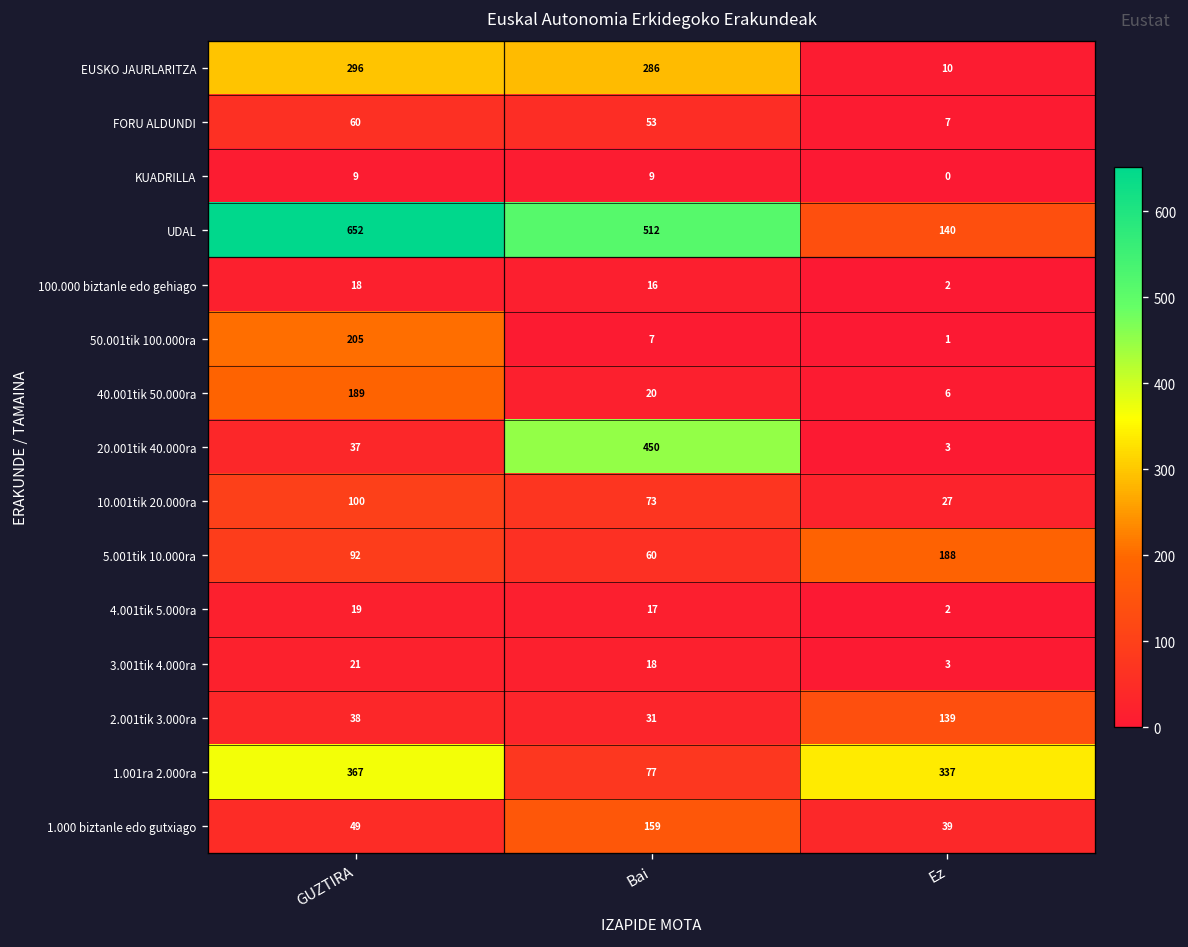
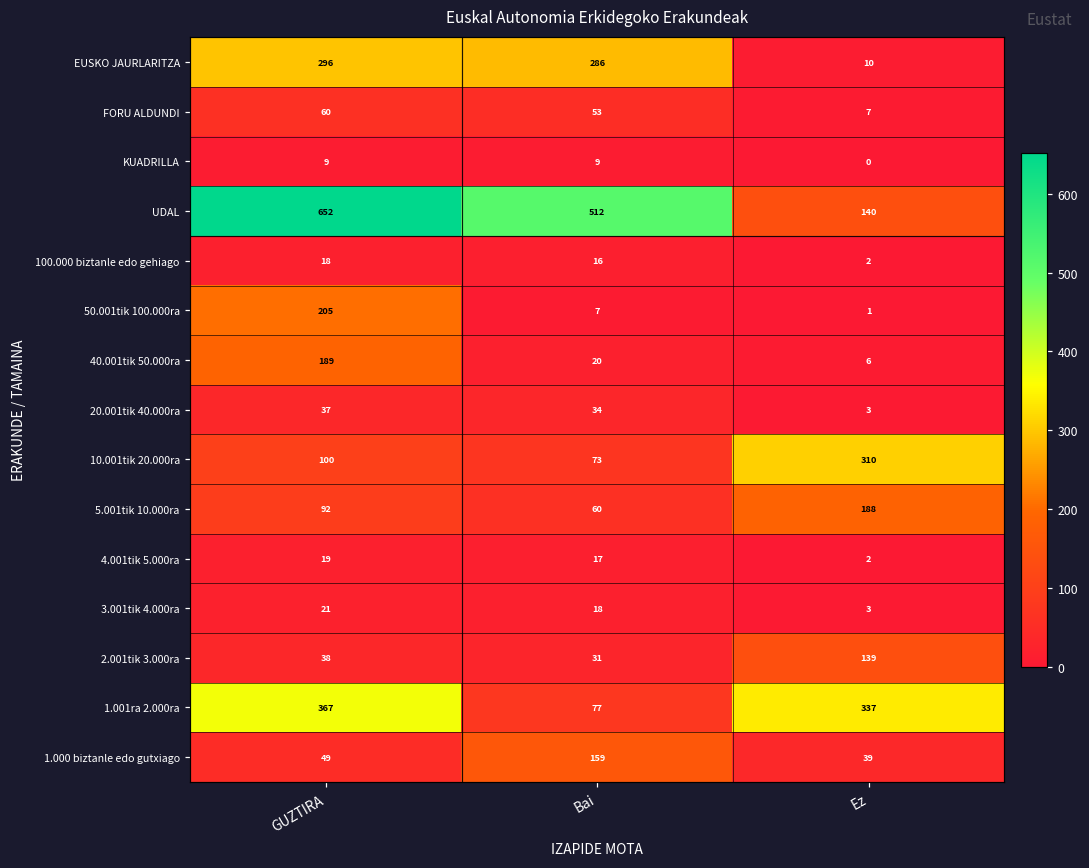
  {
    "EUSKO JAURLARITZA": {
      "GUZTIRA": 296,
      "Bai": 286,
      "Ez": 10
    },
    "FORU ALDUNDI": {
      "GUZTIRA": 60,
      "Bai": 53,
      "Ez": 7
    },
    "KUADRILLA": {
      "GUZTIRA": 9,
      "Bai": 9,
      "Ez": 0
    },
    "UDAL": {
      "GUZTIRA": 652,
      "Bai": 512,
      "Ez": 140
    },
    "100.000 biztanle edo gehiago": {
      "GUZTIRA": 18,
      "Bai": 16,
      "Ez": 2
    },
    "50.001tik 100.000ra": {
      "GUZTIRA": 205,
      "Bai": 7,
      "Ez": 1
    },
    "40.001tik 50.000ra": {
      "GUZTIRA": 189,
      "Bai": 20,
      "Ez": 6
    },
    "20.001tik 40.000ra": {
      "GUZTIRA": 37,
-     "Bai": 450,
+     "Bai": 34,
      "Ez": 3
    },
    "10.001tik 20.000ra": {
      "GUZTIRA": 100,
      "Bai": 73,
-     "Ez": 27
+     "Ez": 310
    },
    "5.001tik 10.000ra": {
      "GUZTIRA": 92,
      "Bai": 60,
      "Ez": 188
    },
    "4.001tik 5.000ra": {
      "GUZTIRA": 19,
      "Bai": 17,
      "Ez": 2
    },
    "3.001tik 4.000ra": {
      "GUZTIRA": 21,
      "Bai": 18,
      "Ez": 3
    },
    "2.001tik 3.000ra": {
      "GUZTIRA": 38,
      "Bai": 31,
      "Ez": 139
    },
    "1.001ra 2.000ra": {
      "GUZTIRA": 367,
      "Bai": 77,
      "Ez": 337
    },
    "1.000 biztanle edo gutxiago": {
      "GUZTIRA": 49,
      "Bai": 159,
      "Ez": 39
    }
  }
